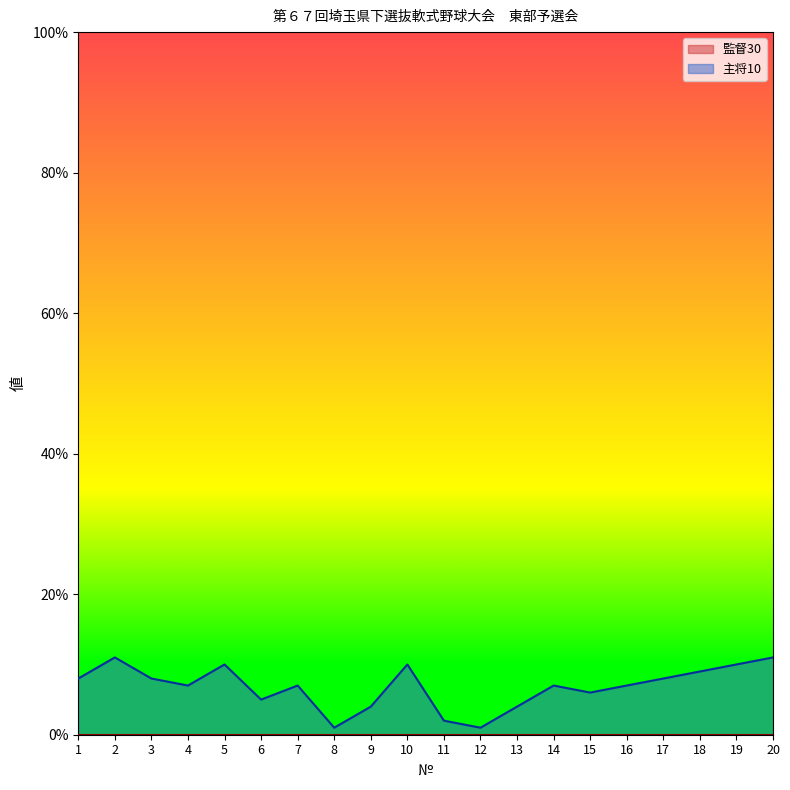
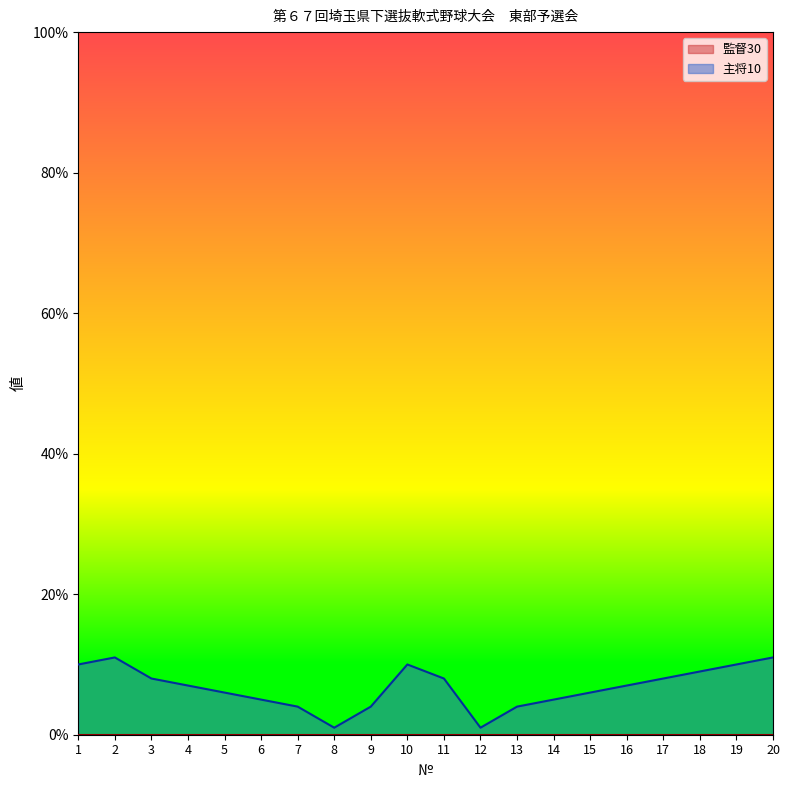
  {
    "監督30": {
      "1": "0%",
      "2": "0%",
      "3": "0%",
      "4": "0%",
      "5": "0%",
      "6": "0%",
      "7": "0%",
      "8": "0%",
      "9": "0%",
      "10": "0%",
      "11": "0%",
      "12": "0%",
      "13": "0%",
      "14": "0%",
      "15": "0%",
      "16": "0%",
      "17": "0%",
      "18": "0%",
      "19": "0%",
      "20": "0%"
    },
    "主将10": {
-     "1": "8%",
+     "1": "10%",
      "2": "11%",
      "3": "8%",
      "4": "7%",
-     "5": "10%",
+     "5": "6%",
      "6": "5%",
-     "7": "7%",
+     "7": "4%",
      "8": "1%",
      "9": "4%",
      "10": "10%",
-     "11": "2%",
+     "11": "8%",
      "12": "1%",
      "13": "4%",
-     "14": "7%",
+     "14": "5%",
      "15": "6%",
      "16": "7%",
      "17": "8%",
      "18": "9%",
      "19": "10%",
      "20": "11%"
    }
  }
